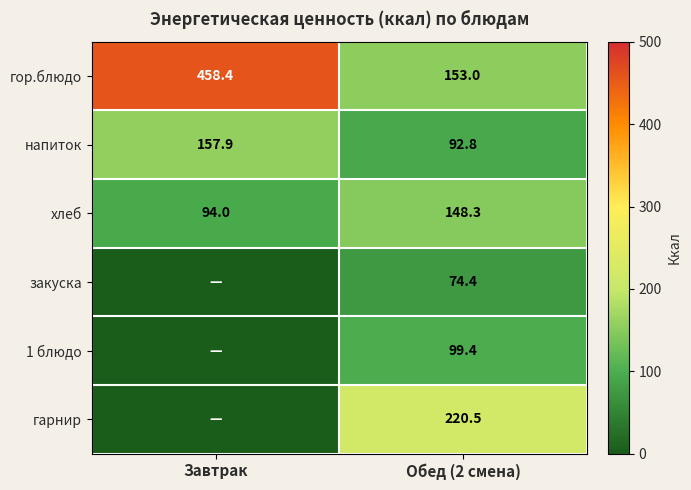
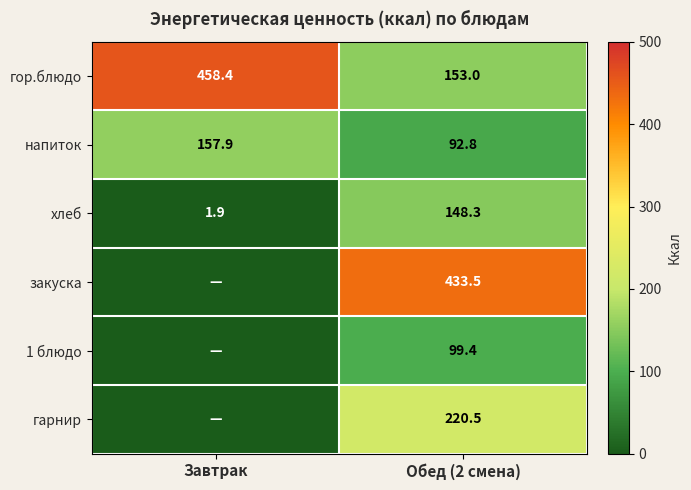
  {
    "гор.блюдо": {
      "Завтрак": 458.4,
      "Обед (2 смена)": 153.0
    },
    "напиток": {
      "Завтрак": 157.9,
      "Обед (2 смена)": 92.8
    },
    "хлеб": {
-     "Завтрак": 94.0,
+     "Завтрак": 1.9,
      "Обед (2 смена)": 148.3
    },
    "закуска": {
-     "Обед (2 смена)": 74.4
+     "Обед (2 смена)": 433.5
    },
    "1 блюдо": {
      "Обед (2 смена)": 99.4
    },
    "гарнир": {
      "Обед (2 смена)": 220.5
    }
  }
